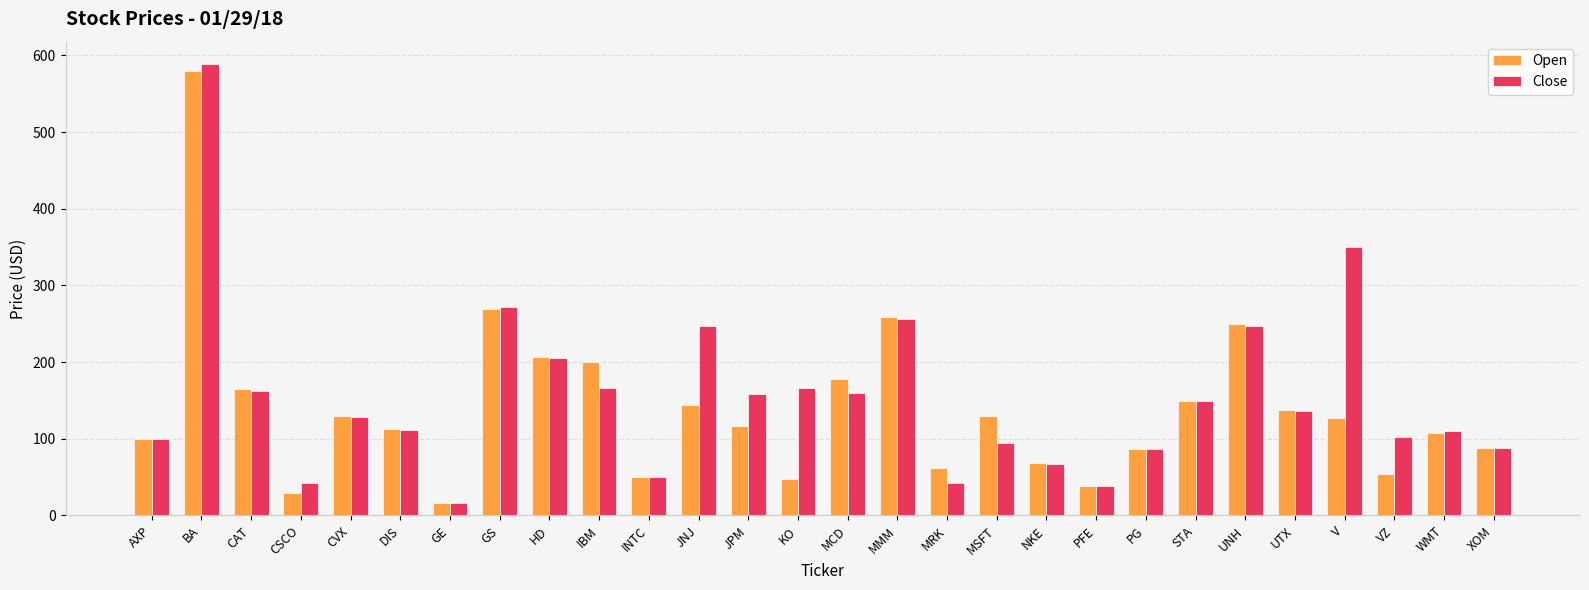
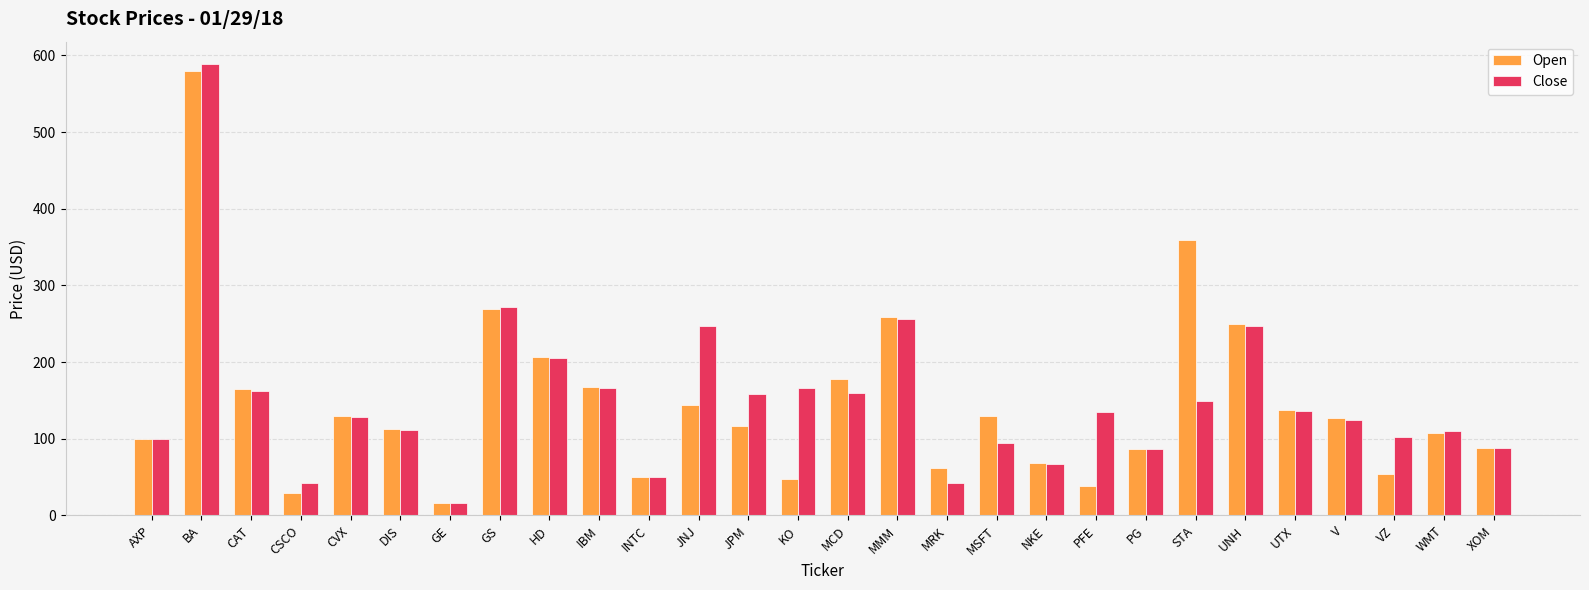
  {
    "Open": {
      "AXP": 100,
      "BA": 580,
      "CAT": 170,
      "CSCO": 30,
      "CVX": 130,
      "DIS": 110,
      "GE": 20,
      "GS": 270,
      "HD": 210,
-     "IBM": 200,
+     "IBM": 170,
      "INTC": 50,
      "JNJ": 140,
      "JPM": 120,
      "KO": 50,
      "MCD": 180,
      "MMM": 260,
      "MRK": 60,
      "MSFT": 130,
      "NKE": 70,
      "PFE": 40,
      "PG": 90,
-     "STA": 150,
+     "STA": 360,
      "UNH": 250,
      "UTX": 140,
      "V": 130,
      "VZ": 50,
      "WMT": 110,
      "XOM": 90
    },
    "Close": {
      "AXP": 100,
      "BA": 590,
      "CAT": 160,
      "CSCO": 40,
      "CVX": 130,
      "DIS": 110,
      "GE": 20,
      "GS": 270,
      "HD": 200,
      "IBM": 170,
      "INTC": 50,
      "JNJ": 250,
      "JPM": 160,
      "KO": 170,
      "MCD": 160,
      "MMM": 260,
      "MRK": 40,
      "MSFT": 90,
      "NKE": 70,
-     "PFE": 40,
+     "PFE": 130,
      "PG": 90,
      "STA": 150,
      "UNH": 250,
      "UTX": 140,
-     "V": 350,
+     "V": 120,
      "VZ": 100,
      "WMT": 110,
      "XOM": 90
    }
  }
